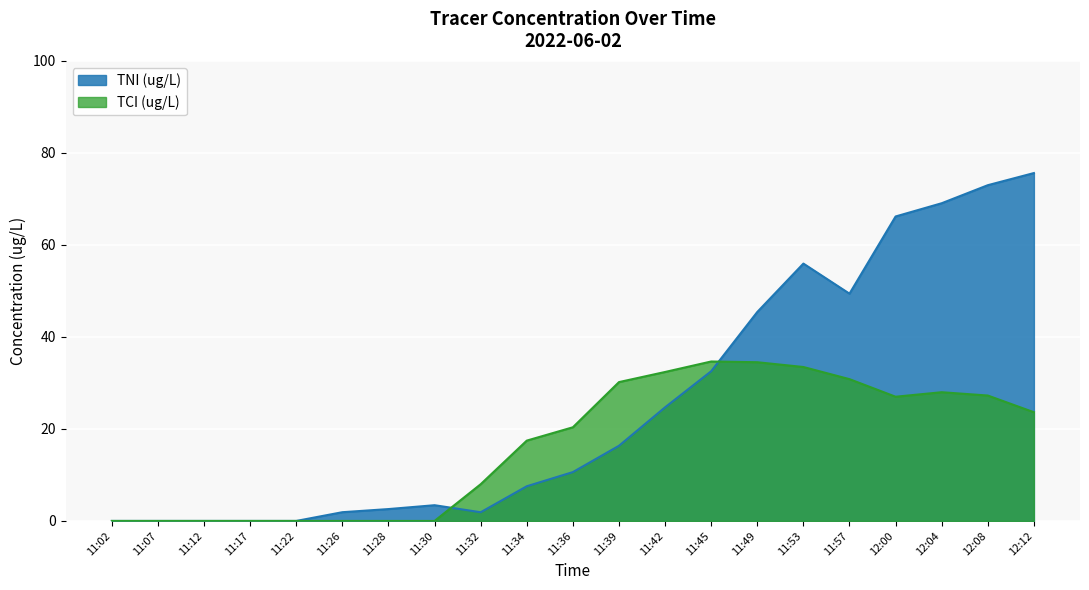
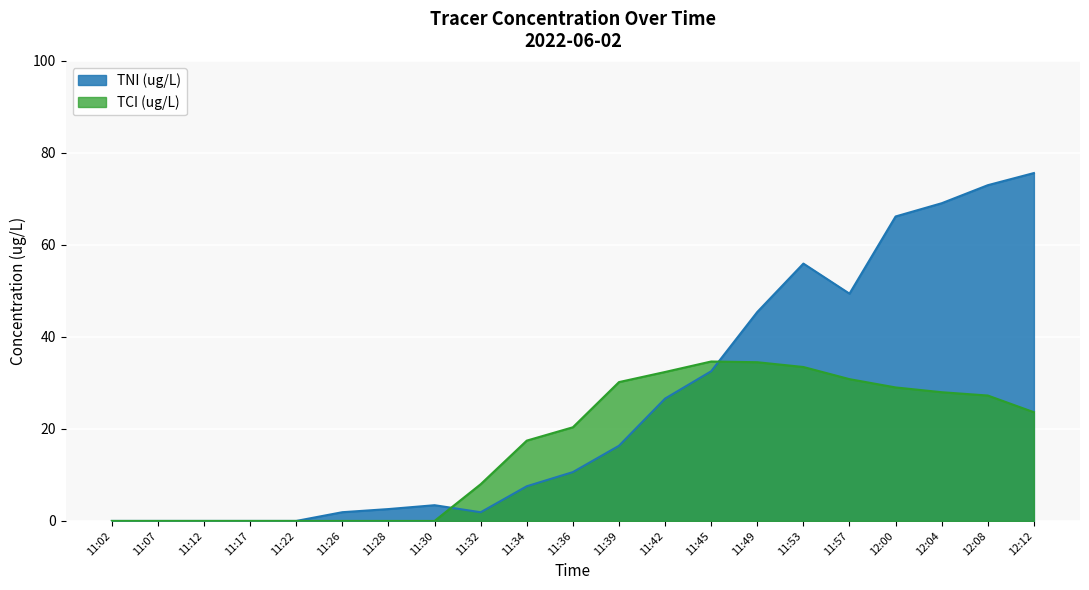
  {
    "TNI (ug/L)": {
      "11:26": 2,
      "11:28": 3,
      "11:30": 3,
      "11:32": 2,
      "11:34": 8,
      "11:36": 11,
      "11:39": 16,
-     "11:42": 25,
+     "11:42": 27,
      "11:45": 33,
      "11:49": 45,
      "11:53": 56,
      "11:57": 49,
      "12:00": 66,
      "12:04": 69,
      "12:08": 73,
      "12:12": 76
    },
    "TCI (ug/L)": {
      "11:26": 0,
      "11:28": 0,
      "11:30": 0,
      "11:32": 8,
      "11:34": 17,
      "11:36": 20,
      "11:39": 30,
      "11:42": 32,
      "11:45": 35,
      "11:49": 35,
      "11:53": 33,
      "11:57": 31,
-     "12:00": 27,
+     "12:00": 29,
      "12:04": 28,
      "12:08": 27,
      "12:12": 24
    }
  }
